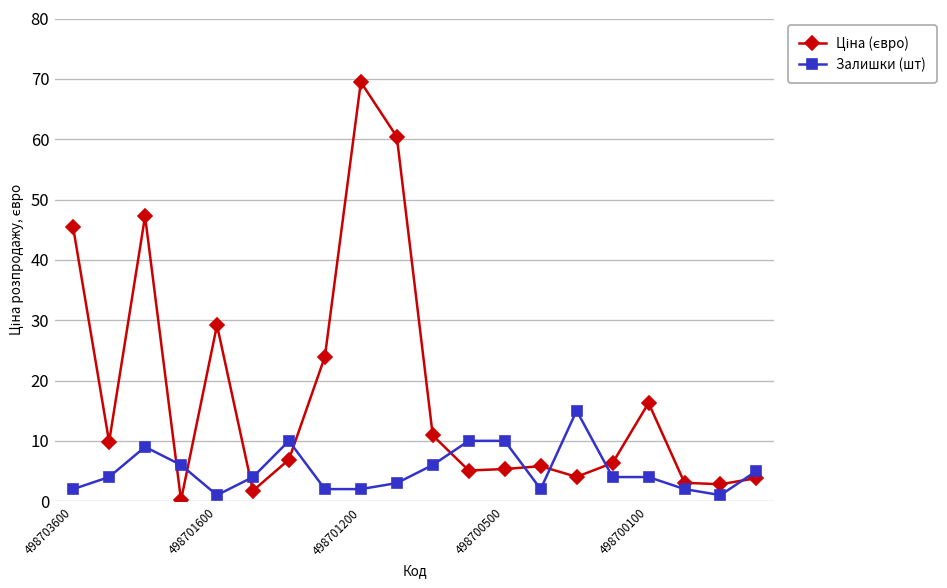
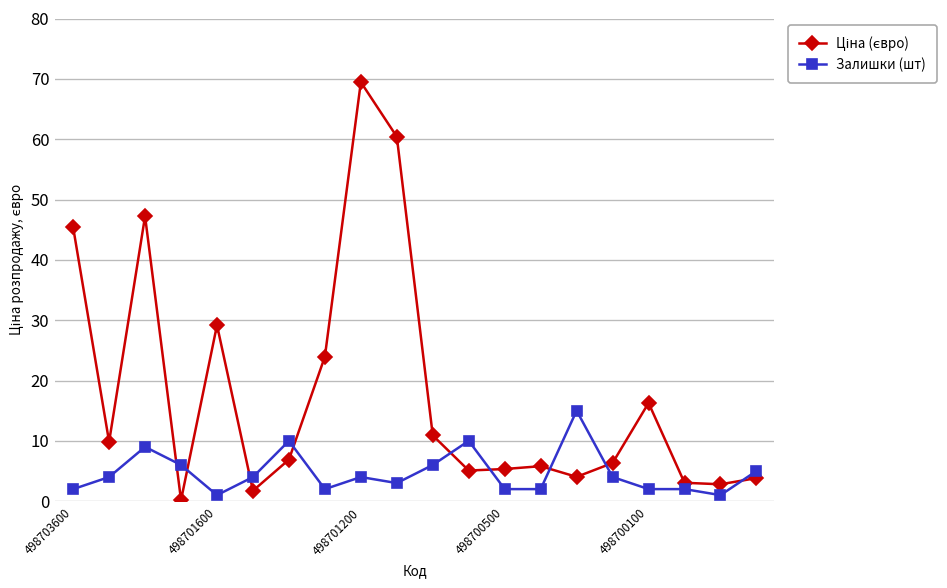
  {
    "Ціна (євро)": {
      "498703600": 45,
      "498701600": 29,
      "498701200": 69,
      "498700500": 5,
      "498700100": 16
    },
    "Залишки (шт)": {
      "498703600": 2,
      "498701600": 1,
-     "498701200": 2,
-     "498700500": 10,
-     "498700100": 4
+     "498701200": 4,
+     "498700500": 2,
+     "498700100": 2
    }
  }
